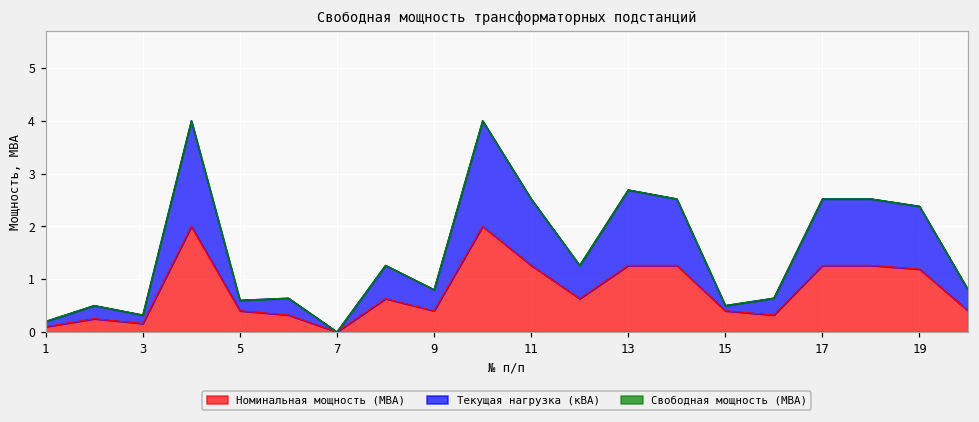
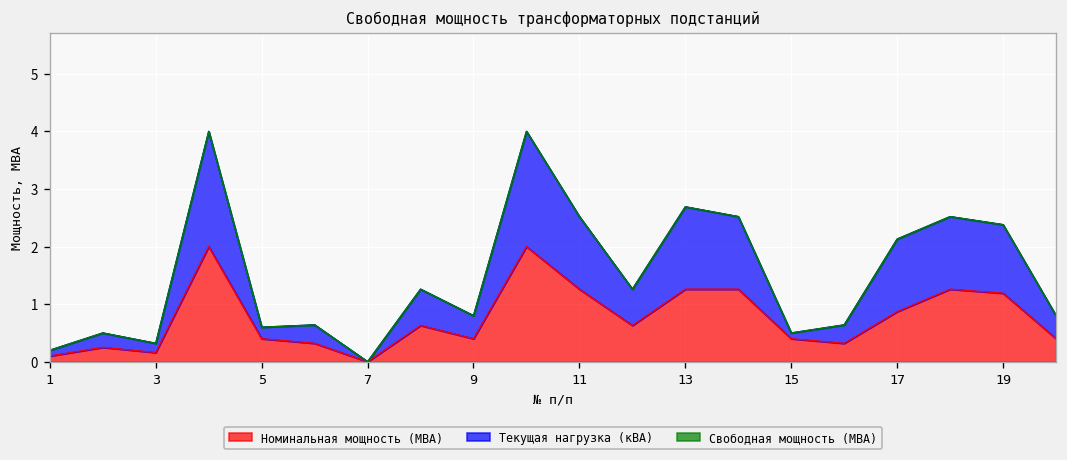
  {
    "Номинальная мощность (МВА)": {
      "1": 0.1,
      "3": 0.2,
      "5": 0.4,
      "9": 0.4,
      "11": 1.3,
      "13": 1.3,
      "15": 0.4,
-     "17": 1.3,
+     "17": 0.9,
      "19": 1.2
    }
  }
